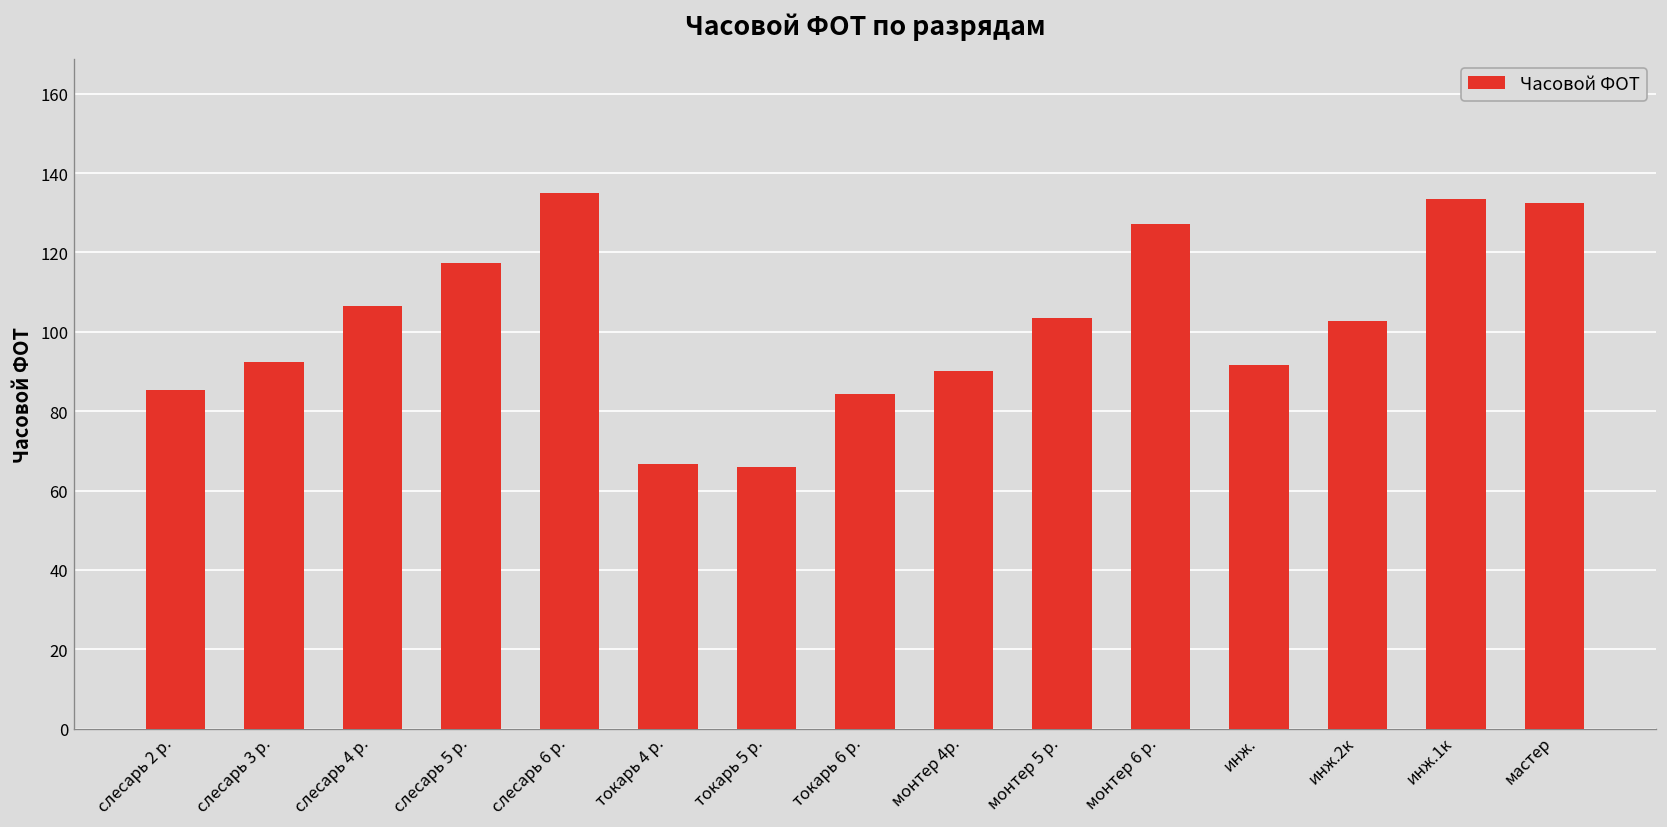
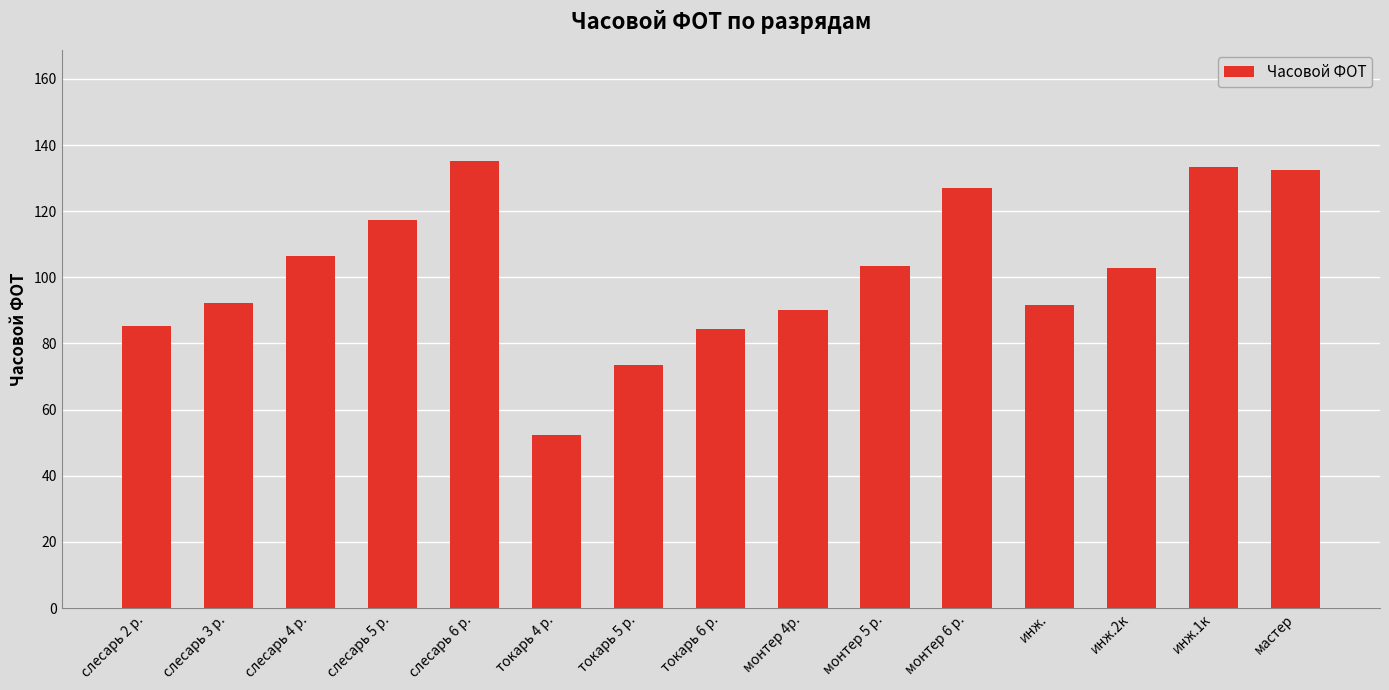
  {
    "слесарь 2 р.": 85,
    "слесарь 3 р.": 92,
    "слесарь 4 р.": 107,
    "слесарь 5 р.": 117,
    "слесарь 6 р.": 135,
-   "токарь 4 р.": 67,
-   "токарь 5 р.": 66,
+   "токарь 4 р.": 52,
+   "токарь 5 р.": 73,
    "токарь 6 р.": 84,
    "монтер 4р.": 90,
    "монтер 5 р.": 103,
    "монтер 6 р.": 127,
    "инж.": 92,
    "инж.2к": 103,
    "инж.1к": 133,
    "мастер": 132
  }
